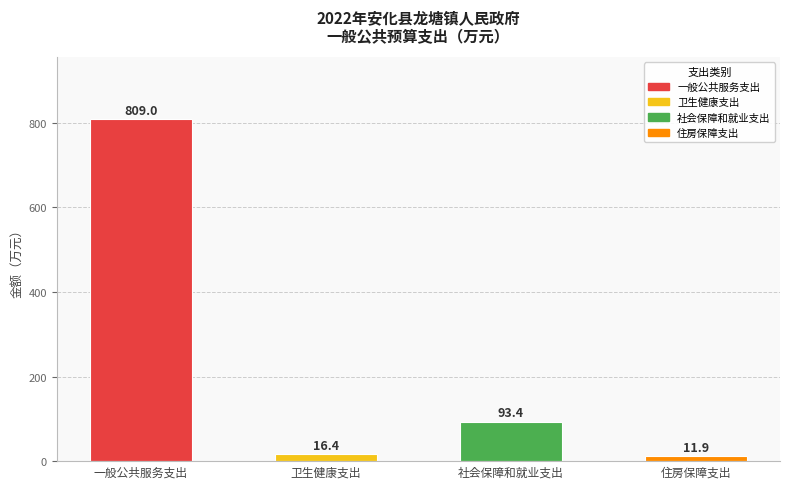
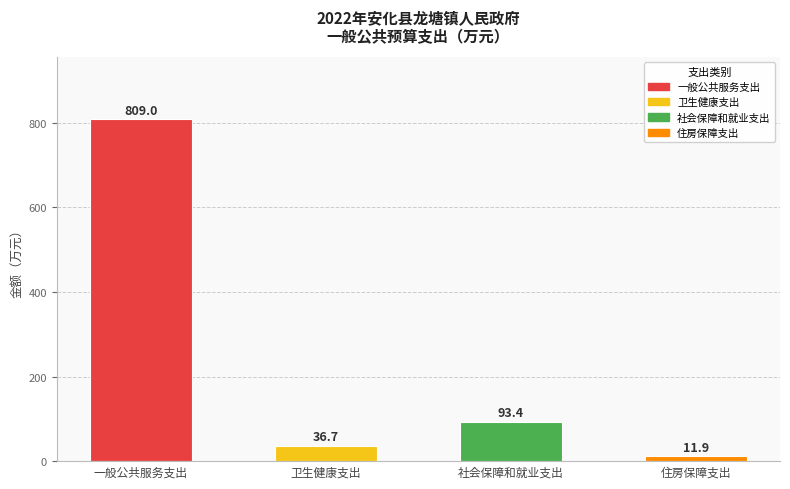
  {
    "一般公共服务支出": 809.0,
-   "卫生健康支出": 16.4,
+   "卫生健康支出": 36.7,
    "社会保障和就业支出": 93.4,
    "住房保障支出": 11.9
  }
